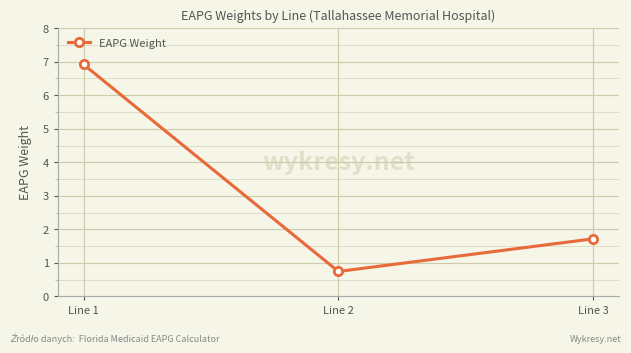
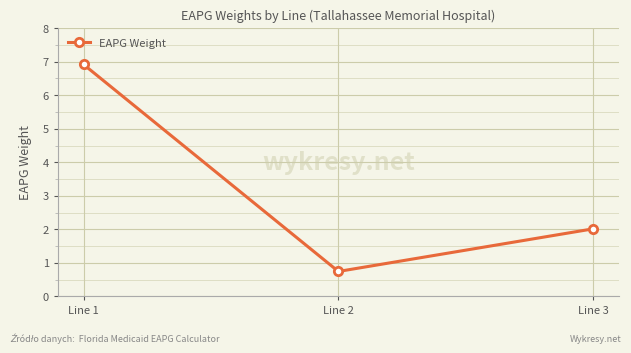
  {
    "Line 1": 6.9,
    "Line 2": 0.7,
-   "Line 3": 1.7
+   "Line 3": 2.0
  }
